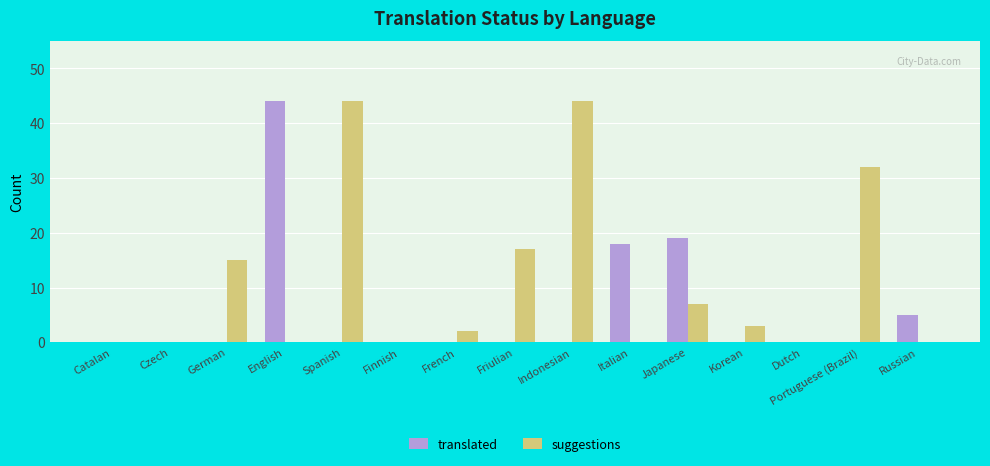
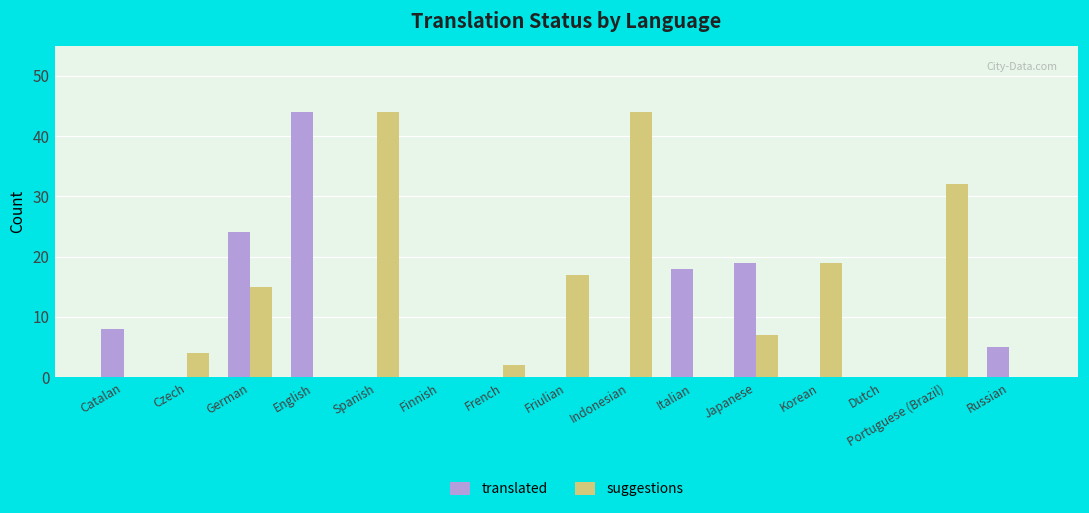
  {
    "translated": {
-     "Catalan": 0,
+     "Catalan": 8,
      "Czech": 0,
-     "German": 0,
+     "German": 24,
      "English": 44,
      "Spanish": 0,
      "Finnish": 0,
      "French": 0,
      "Friulian": 0,
      "Indonesian": 0,
      "Italian": 18,
      "Japanese": 19,
      "Korean": 0,
      "Dutch": 0,
      "Portuguese (Brazil)": 0,
      "Russian": 5
    },
    "suggestions": {
      "Catalan": 0,
-     "Czech": 0,
+     "Czech": 4,
      "German": 15,
      "English": 0,
      "Spanish": 44,
      "Finnish": 0,
      "French": 2,
      "Friulian": 17,
      "Indonesian": 44,
      "Italian": 0,
      "Japanese": 7,
-     "Korean": 3,
+     "Korean": 19,
      "Dutch": 0,
      "Portuguese (Brazil)": 32,
      "Russian": 0
    }
  }
